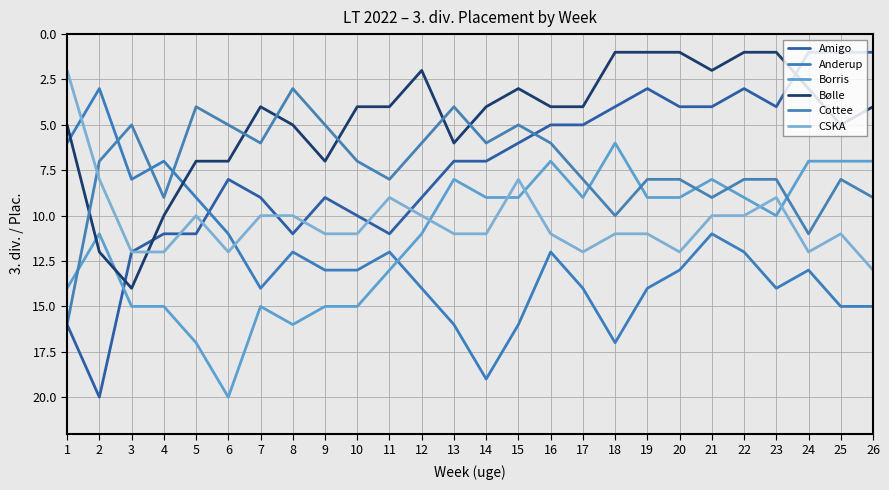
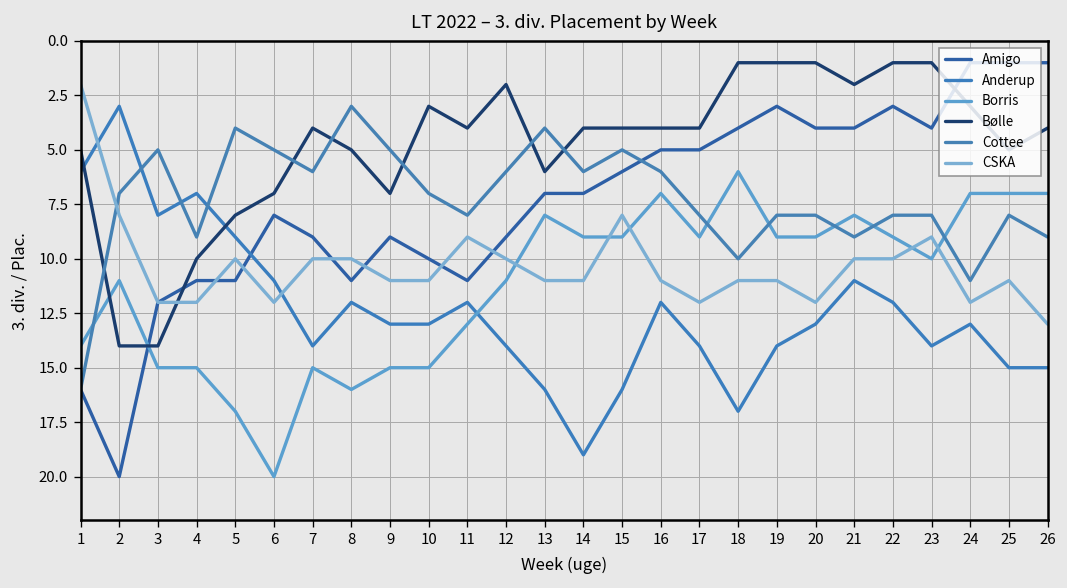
  {
    "Bølle": {
      "1": 5,
-     "2": 12,
+     "2": 14,
      "3": 14,
      "4": 10,
-     "5": 7,
+     "5": 8,
      "6": 7,
      "7": 4,
      "8": 5,
      "9": 7,
-     "10": 4,
+     "10": 3,
      "11": 4,
      "12": 2,
      "13": 6,
      "14": 4,
-     "15": 3,
+     "15": 4,
      "16": 4,
      "17": 4,
      "18": 1,
      "19": 1,
      "20": 1,
      "21": 2,
      "22": 1,
      "23": 1,
      "26": 4
    }
  }
